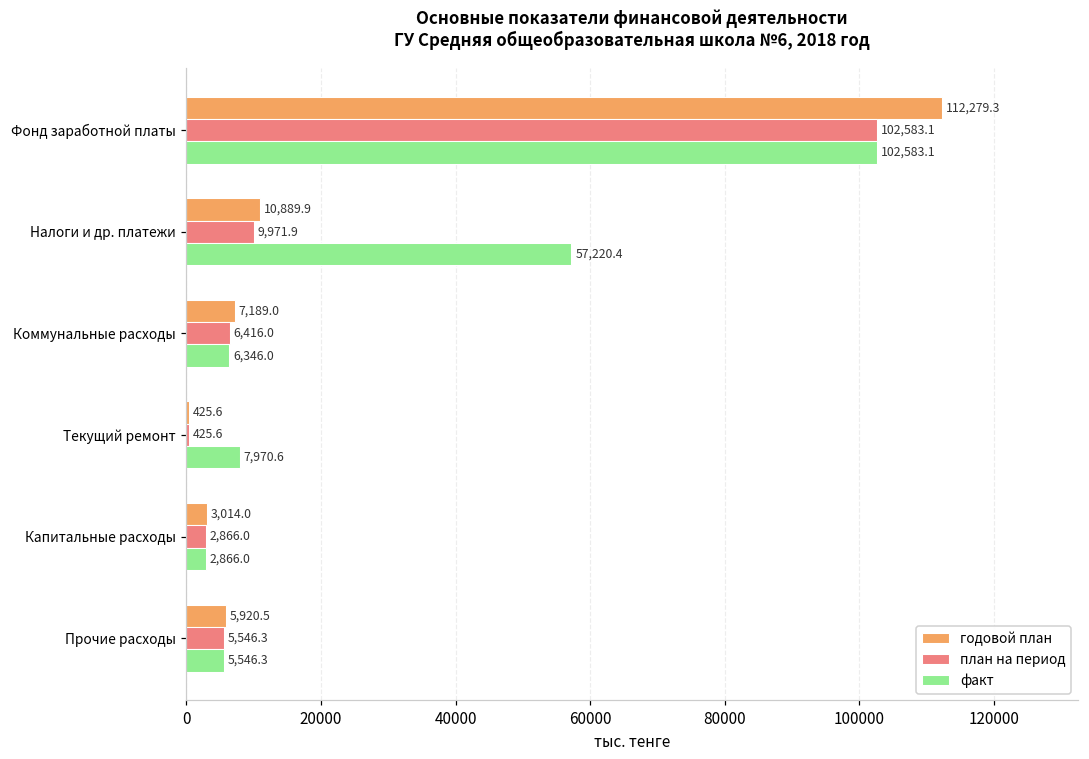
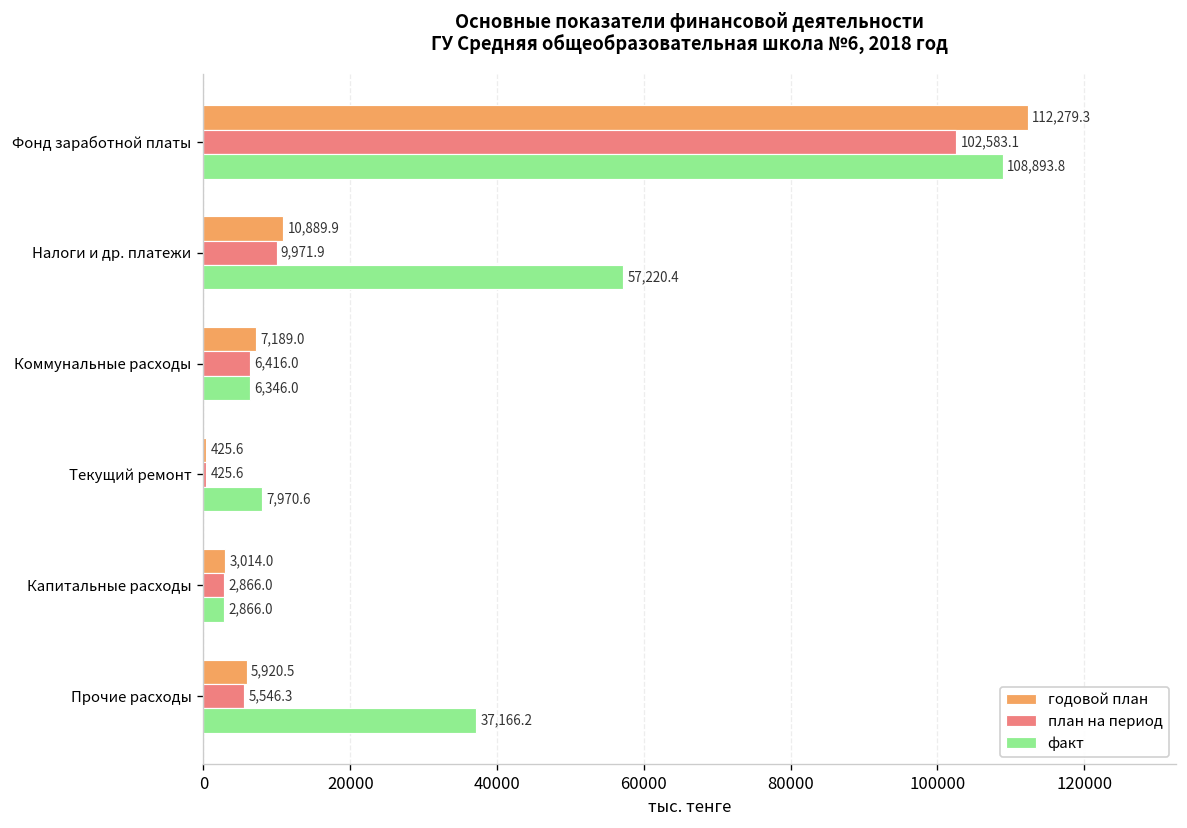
  {
    "факт": {
-     "Фонд заработной платы": "102,583.1",
+     "Фонд заработной платы": "108,893.8",
      "Налоги и др. платежи": "57,220.4",
      "Коммунальные расходы": "6,346.0",
      "Текущий ремонт": "7,970.6",
      "Капитальные расходы": "2,866.0",
-     "Прочие расходы": "5,546.3"
+     "Прочие расходы": "37,166.2"
    }
  }
